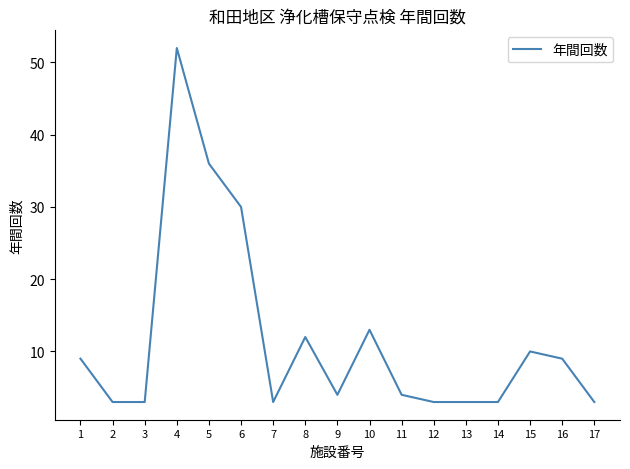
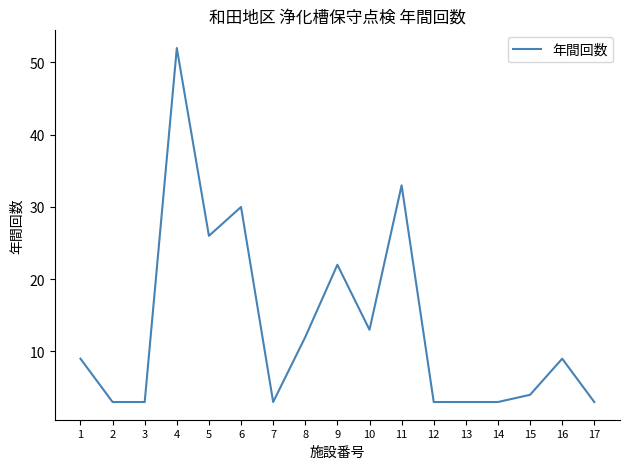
  {
    "1": 9,
    "2": 3,
    "3": 3,
    "4": 52,
-   "5": 36,
+   "5": 26,
    "6": 30,
    "7": 3,
    "8": 12,
-   "9": 4,
+   "9": 22,
    "10": 13,
-   "11": 4,
+   "11": 33,
    "12": 3,
    "13": 3,
    "14": 3,
-   "15": 10,
+   "15": 4,
    "16": 9,
    "17": 3
  }
